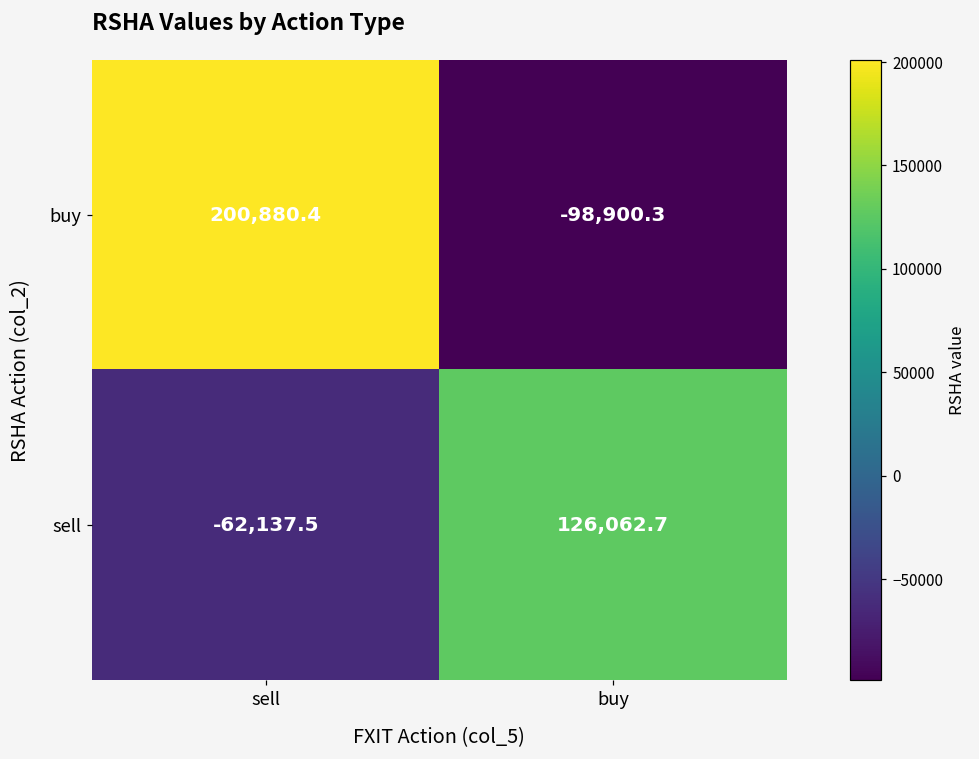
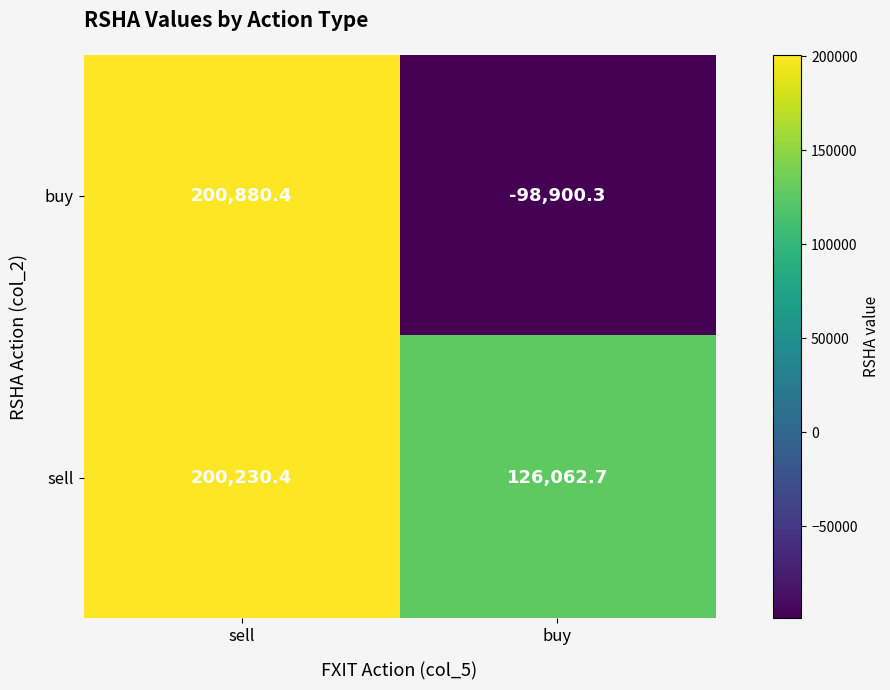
  {
    "buy": {
      "sell": "200,880.4",
      "buy": "-98,900.3"
    },
    "sell": {
-     "sell": "-62,137.5",
+     "sell": "200,230.4",
      "buy": "126,062.7"
    }
  }
